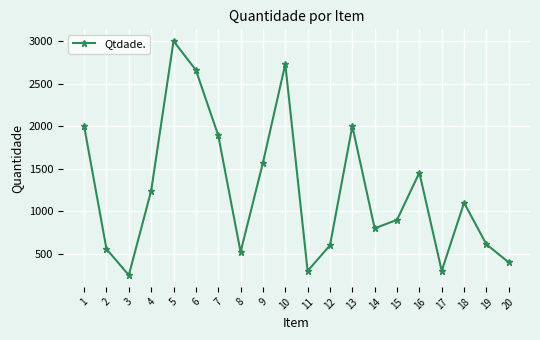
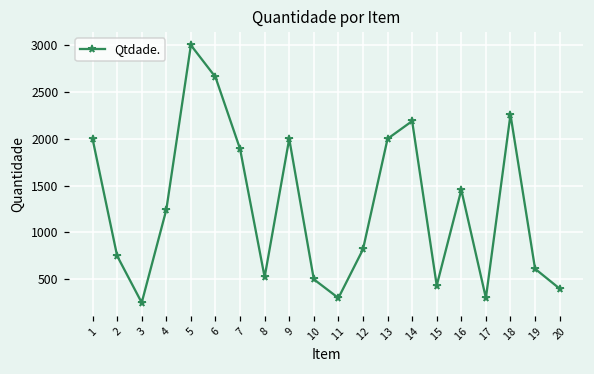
  {
    "1": 2000,
-   "2": 600,
+   "2": 800,
    "3": 300,
    "4": 1200,
    "5": 3000,
    "6": 2700,
    "7": 1900,
    "8": 500,
-   "9": 1600,
-   "10": 2700,
+   "9": 2000,
+   "10": 500,
    "11": 300,
-   "12": 600,
+   "12": 800,
    "13": 2000,
-   "14": 800,
-   "15": 900,
+   "14": 2200,
+   "15": 400,
    "16": 1500,
    "17": 300,
-   "18": 1100,
+   "18": 2300,
    "19": 600,
    "20": 400
  }
